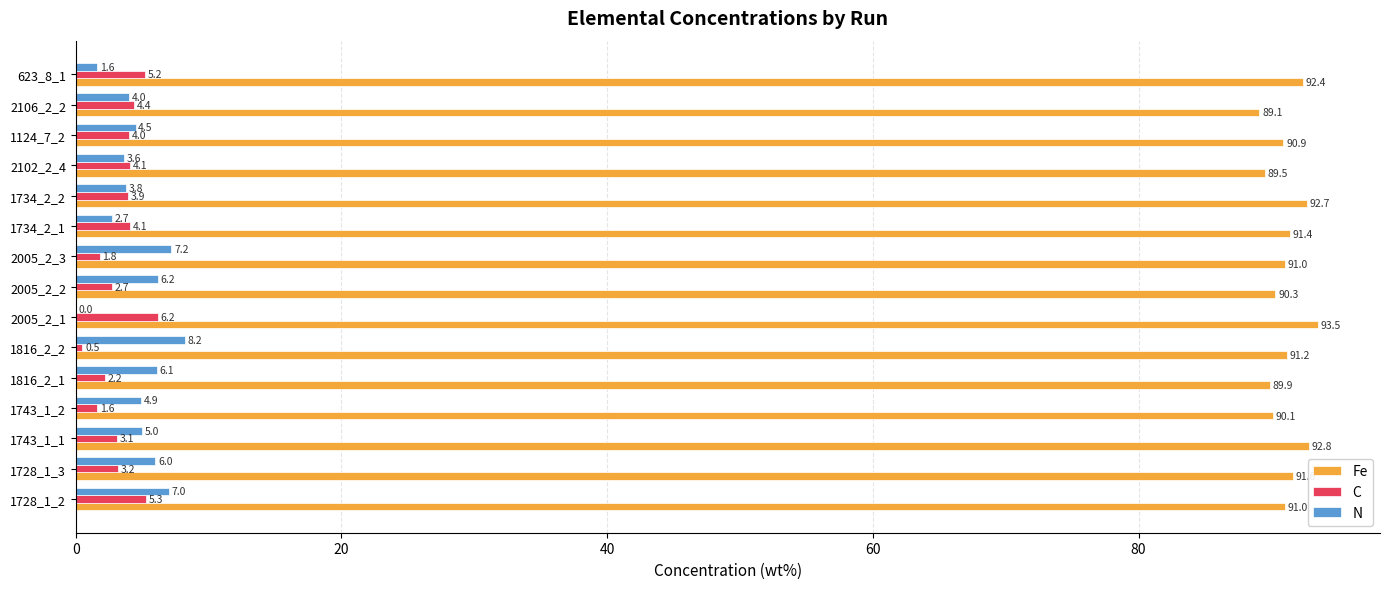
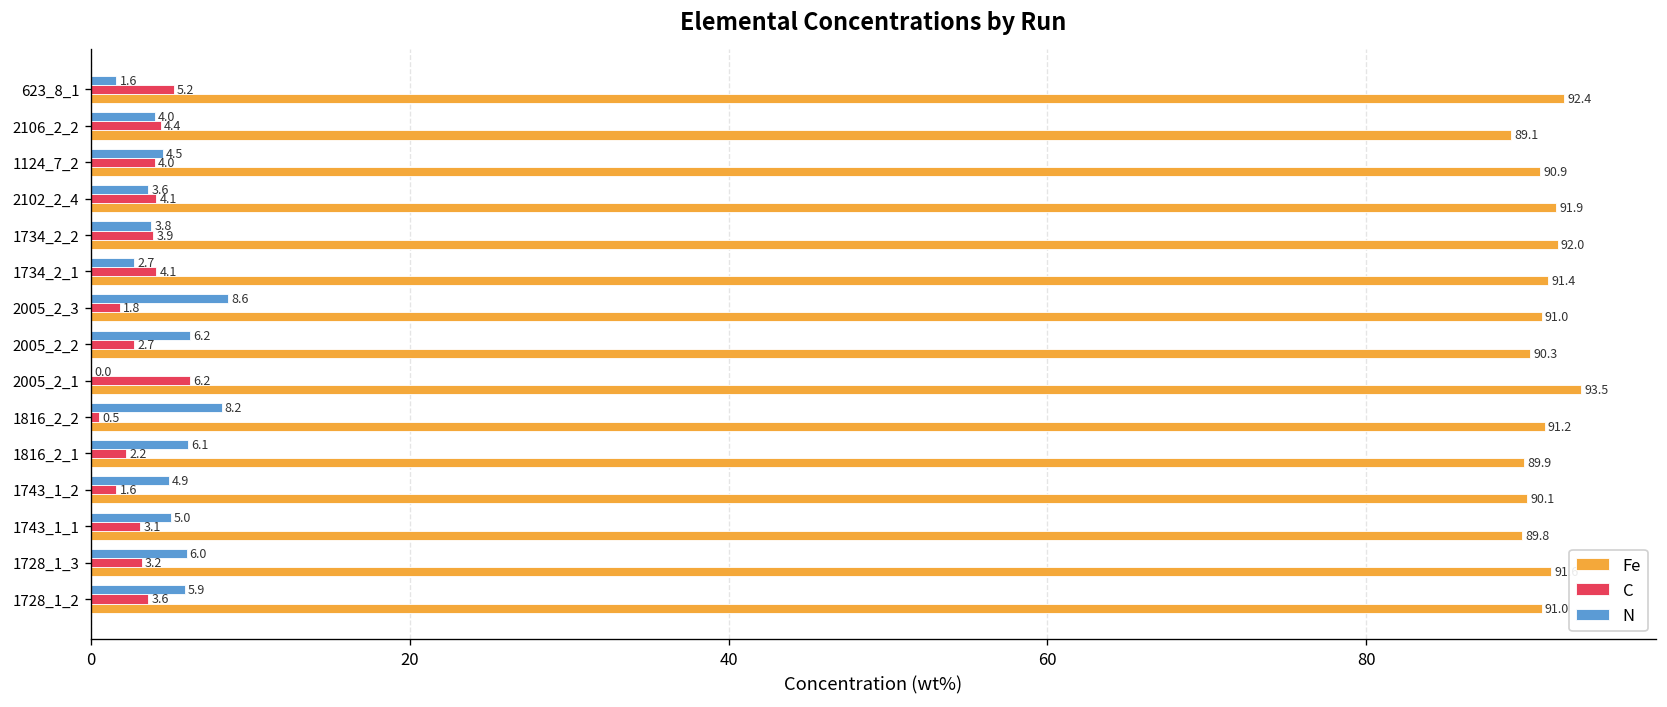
  {
    "Fe": {
      "623_8_1": 92.4,
      "2106_2_2": 89.1,
      "1124_7_2": 90.9,
-     "2102_2_4": 89.5,
-     "1734_2_2": 92.7,
+     "2102_2_4": 91.9,
+     "1734_2_2": 92.0,
      "1734_2_1": 91.4,
      "2005_2_3": 91.0,
      "2005_2_2": 90.3,
      "2005_2_1": 93.5,
      "1816_2_2": 91.2,
      "1816_2_1": 89.9,
      "1743_1_2": 90.1,
-     "1743_1_1": 92.8,
+     "1743_1_1": 89.8,
      "1728_1_2": 91.0
    },
    "C": {
      "623_8_1": 5.2,
      "1124_7_2": 4.0,
      "2102_2_4": 4.1,
      "1734_2_1": 4.1,
      "2005_2_3": 1.8,
      "2005_2_2": 2.7,
      "2005_2_1": 6.2,
      "1816_2_2": 0.5,
      "1816_2_1": 2.2,
      "1743_1_2": 1.6,
      "1743_1_1": 3.1,
      "1728_1_3": 3.2,
-     "1728_1_2": 5.3
+     "1728_1_2": 3.6
    },
    "N": {
      "623_8_1": 1.6,
      "1124_7_2": 4.5,
      "2102_2_4": 3.6,
      "1734_2_1": 2.7,
-     "2005_2_3": 7.2,
+     "2005_2_3": 8.6,
      "2005_2_2": 6.2,
      "2005_2_1": 0.0,
      "1816_2_2": 8.2,
      "1816_2_1": 6.1,
      "1743_1_2": 4.9,
      "1743_1_1": 5.0,
      "1728_1_3": 6.0,
-     "1728_1_2": 7.0
+     "1728_1_2": 5.9
    }
  }
